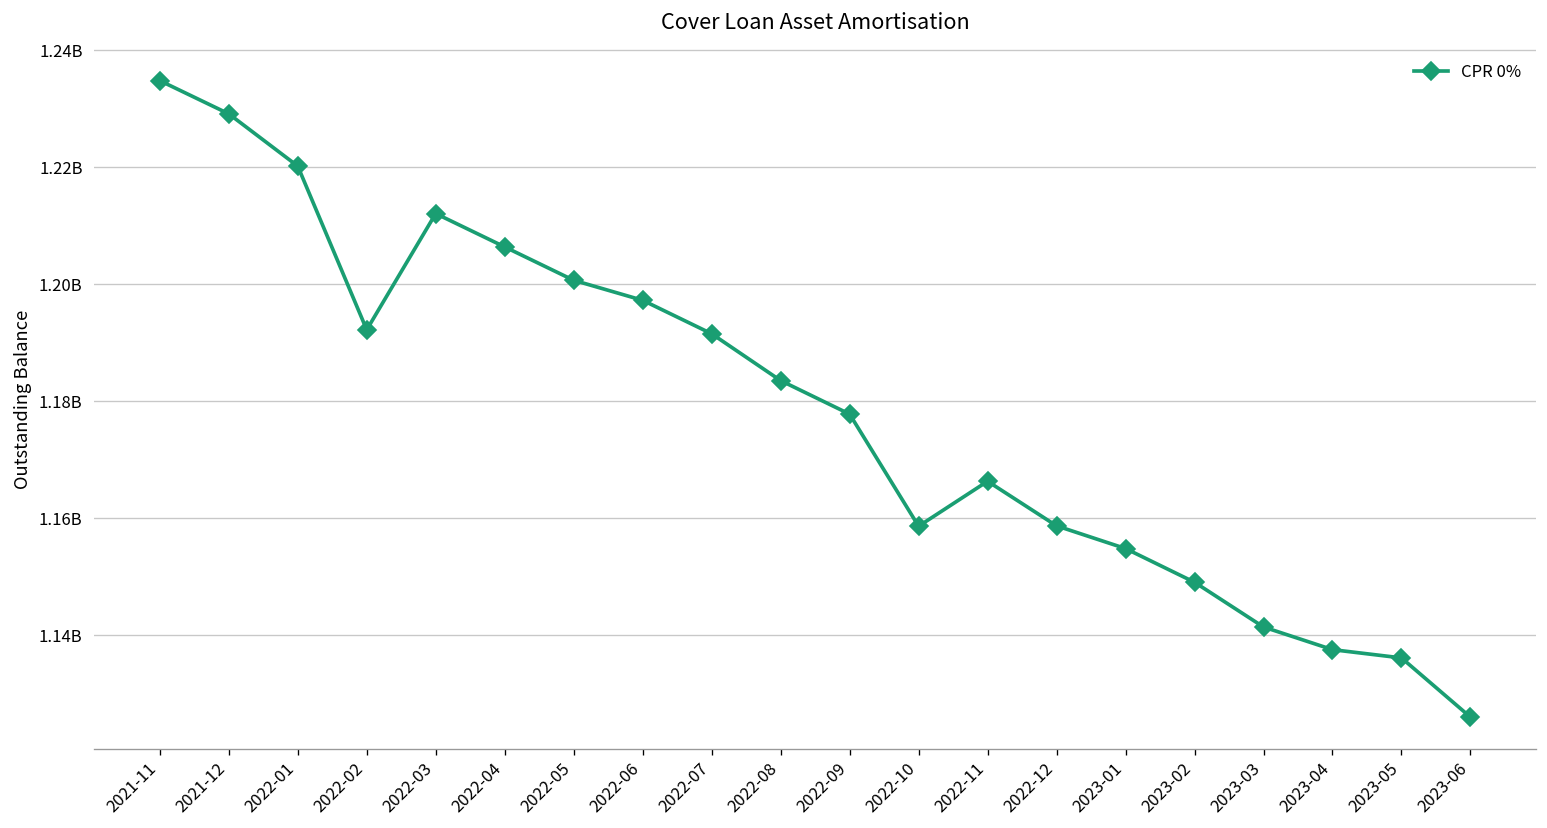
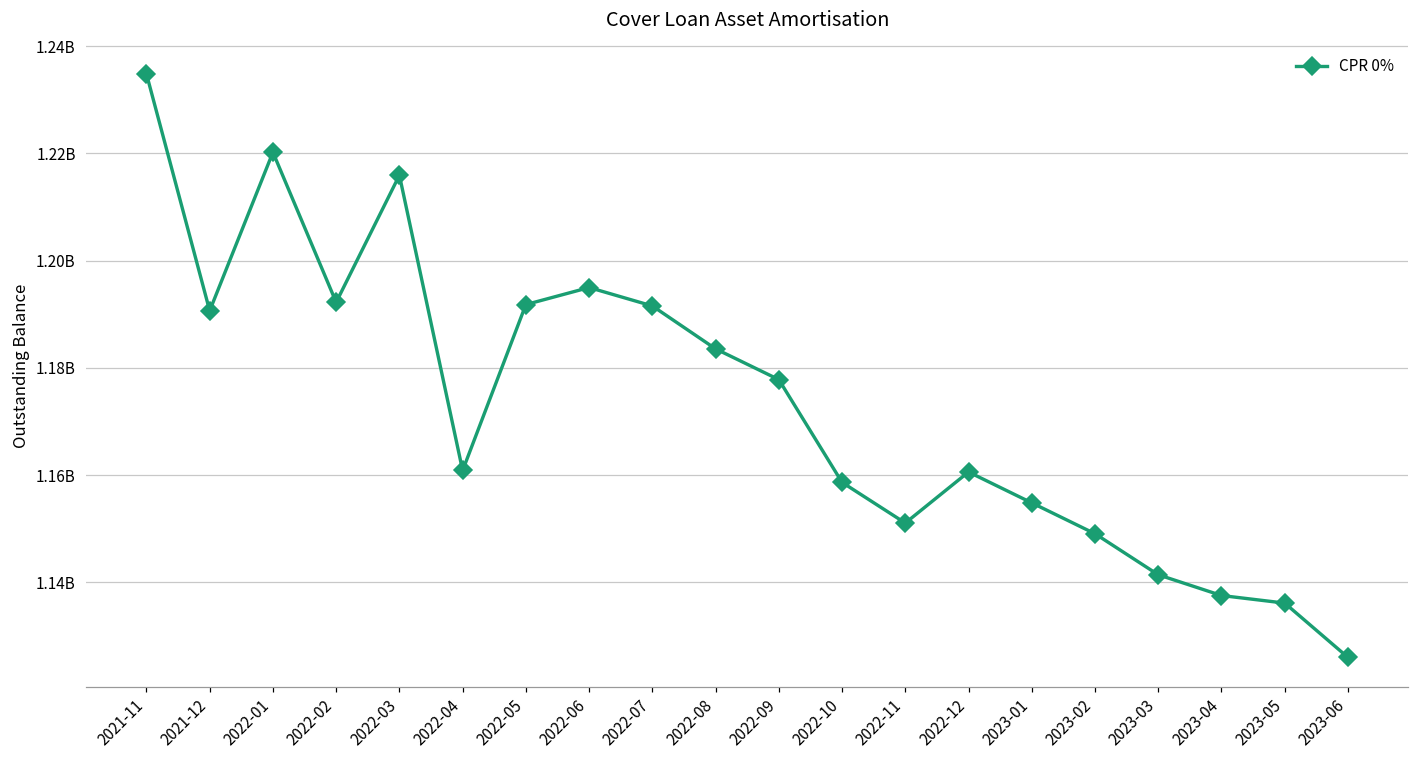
  {
    "2021-11": 1235000000,
-   "2021-12": 1229000000,
+   "2021-12": 1191000000,
    "2022-01": 1220000000,
    "2022-02": 1192000000,
-   "2022-03": 1212000000,
-   "2022-04": 1206000000,
-   "2022-05": 1201000000,
-   "2022-06": 1197000000,
+   "2022-03": 1216000000,
+   "2022-04": 1161000000,
+   "2022-05": 1192000000,
+   "2022-06": 1195000000,
    "2022-07": 1192000000,
    "2022-08": 1184000000,
    "2022-09": 1178000000,
    "2022-10": 1159000000,
-   "2022-11": 1166000000,
-   "2022-12": 1159000000,
+   "2022-11": 1151000000,
+   "2022-12": 1161000000,
    "2023-01": 1155000000,
    "2023-02": 1149000000,
    "2023-03": 1141000000,
    "2023-04": 1138000000,
    "2023-05": 1136000000,
    "2023-06": 1126000000
  }
